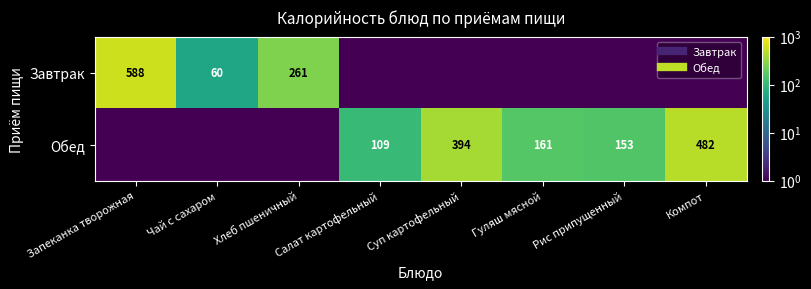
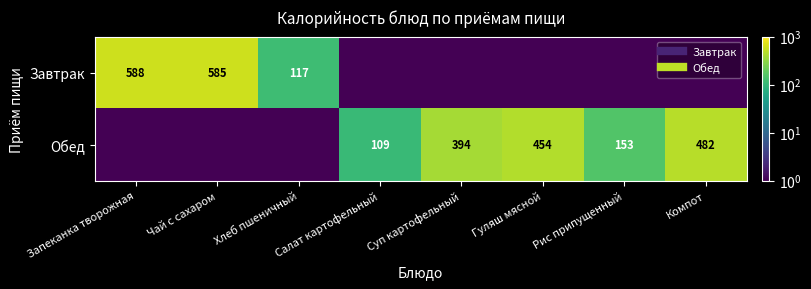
  {
    "Завтрак": {
      "Запеканка творожная": 588,
-     "Чай с сахаром": 60,
-     "Хлеб пшеничный": 261
+     "Чай с сахаром": 585,
+     "Хлеб пшеничный": 117
    },
    "Обед": {
      "Салат картофельный": 109,
      "Суп картофельный": 394,
-     "Гуляш мясной": 161,
+     "Гуляш мясной": 454,
      "Рис припущенный": 153,
      "Компот": 482
    }
  }
